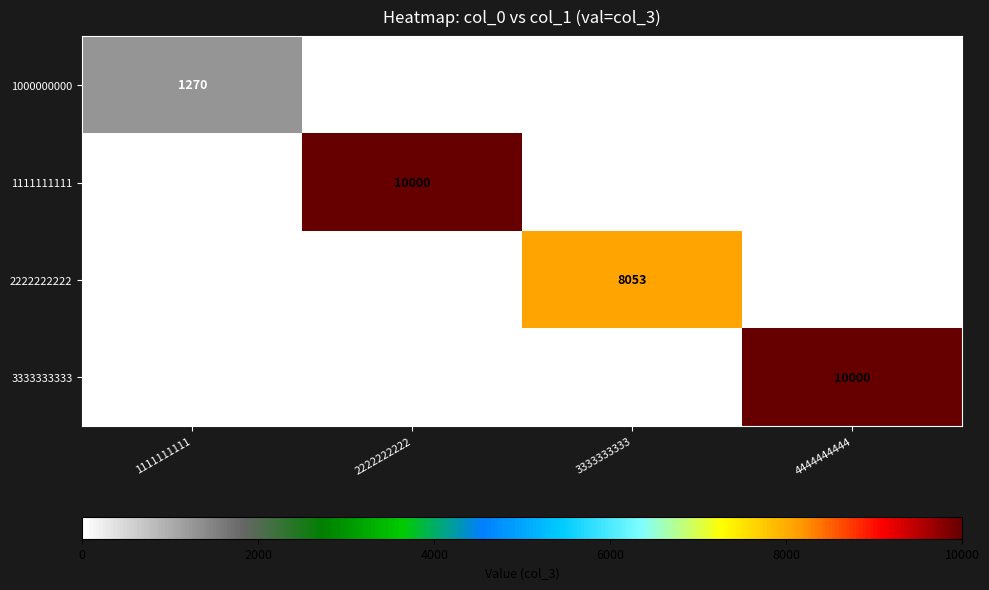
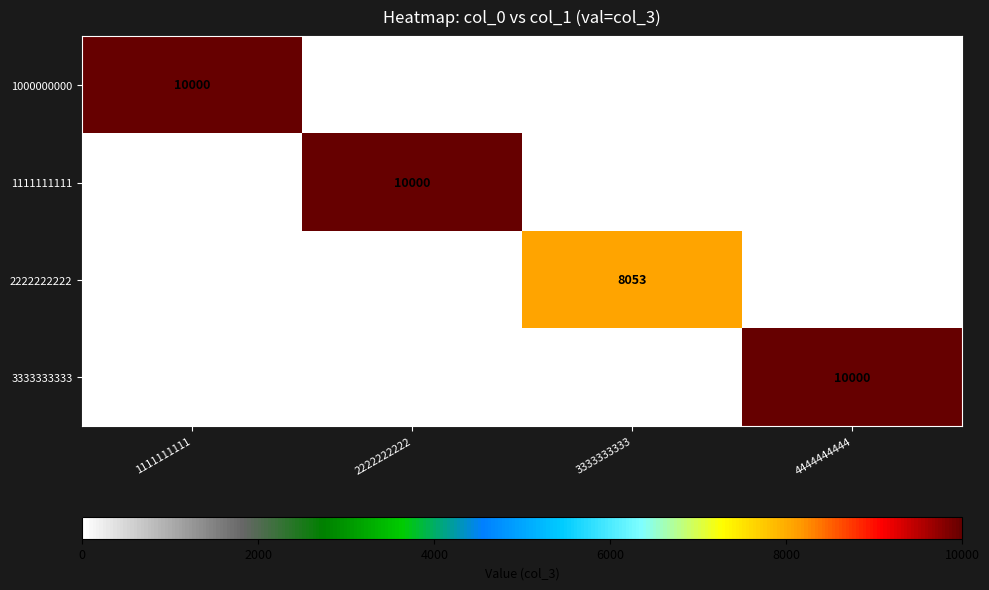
  {
    "1000000000": {
-     "1111111111": 1270
+     "1111111111": 10000
    },
    "1111111111": {
      "2222222222": 10000
    },
    "2222222222": {
      "3333333333": 8053
    },
    "3333333333": {
      "4444444444": 10000
    }
  }
